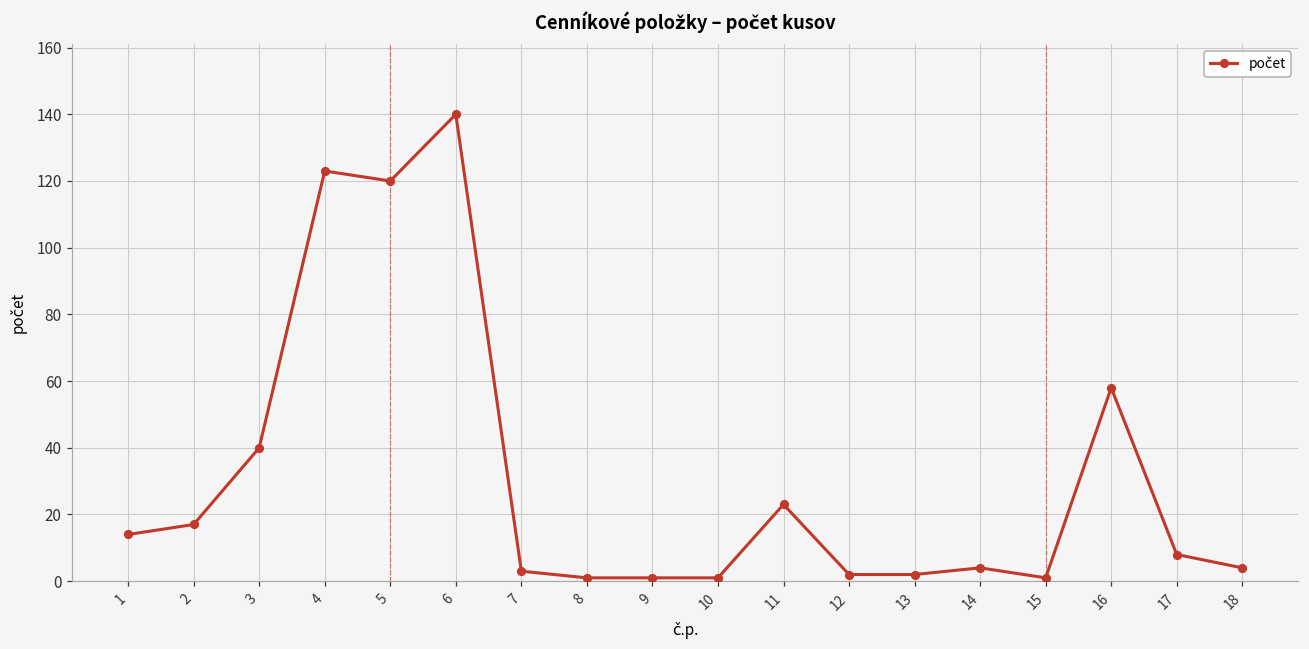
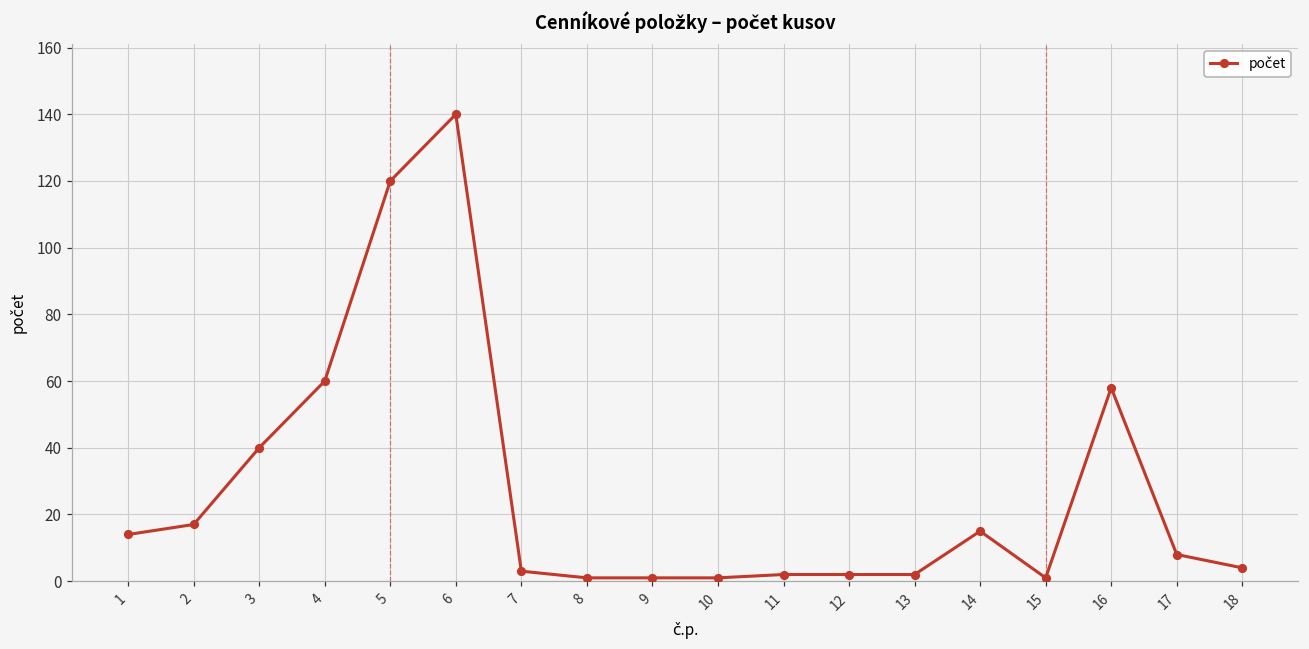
  {
    "1": 14,
    "2": 17,
    "3": 40,
-   "4": 123,
+   "4": 60,
    "5": 120,
    "6": 140,
    "7": 3,
    "8": 1,
    "9": 1,
    "10": 1,
-   "11": 23,
+   "11": 2,
    "12": 2,
    "13": 2,
-   "14": 4,
+   "14": 15,
    "15": 1,
    "16": 58,
    "17": 8,
    "18": 4
  }
